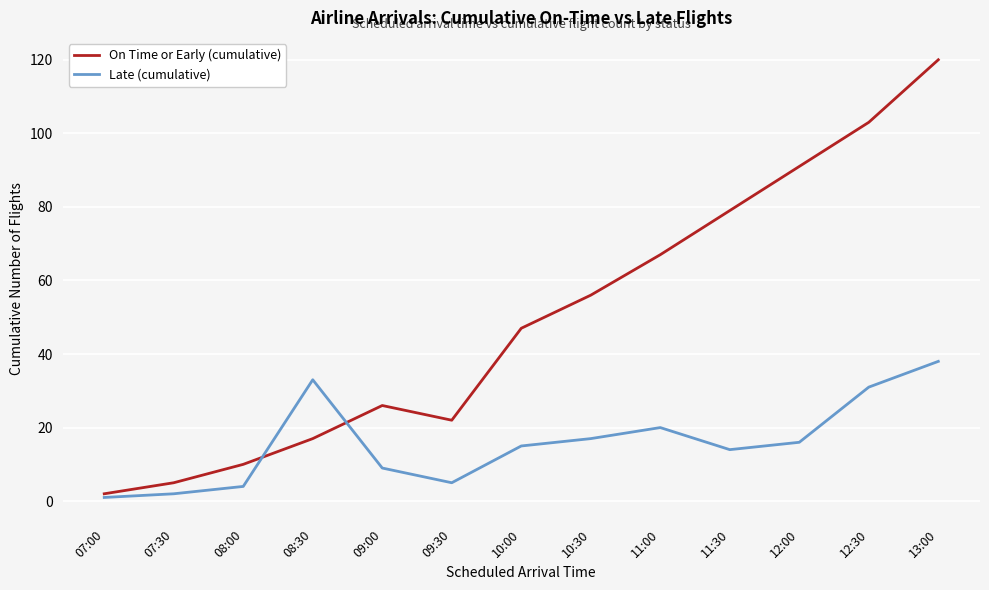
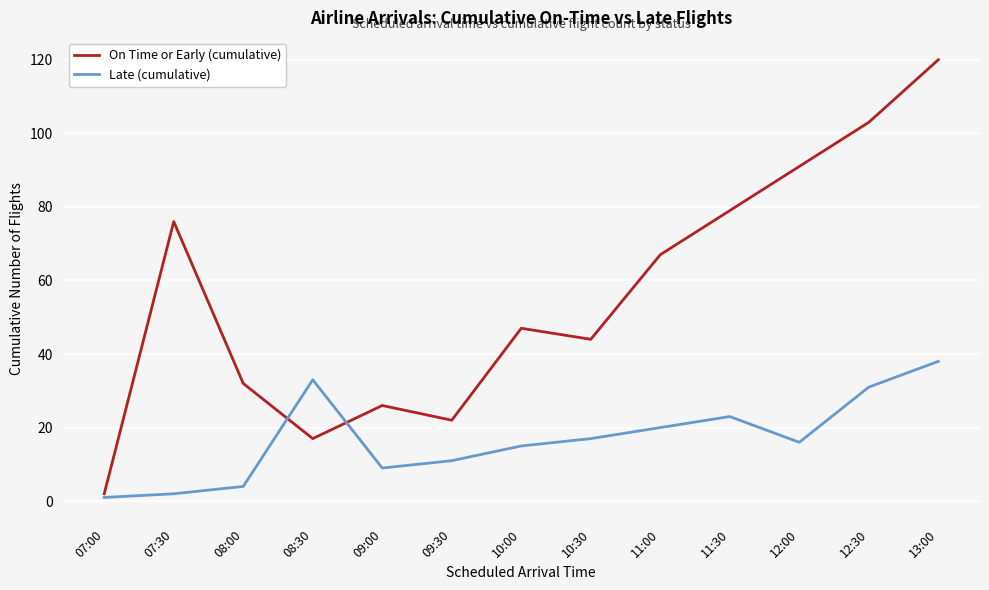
  {
    "On Time or Early (cumulative)": {
      "07:00": 2,
-     "07:30": 5,
-     "08:00": 10,
+     "07:30": 76,
+     "08:00": 32,
      "08:30": 17,
      "09:00": 26,
      "09:30": 22,
      "10:00": 47,
-     "10:30": 56,
+     "10:30": 44,
      "11:00": 67,
      "11:30": 79,
      "12:00": 91,
      "12:30": 103,
      "13:00": 120
    },
    "Late (cumulative)": {
      "07:00": 1,
      "07:30": 2,
      "08:00": 4,
      "08:30": 33,
      "09:00": 9,
-     "09:30": 5,
+     "09:30": 11,
      "10:00": 15,
      "10:30": 17,
      "11:00": 20,
-     "11:30": 14,
+     "11:30": 23,
      "12:00": 16,
      "12:30": 31,
      "13:00": 38
    }
  }
